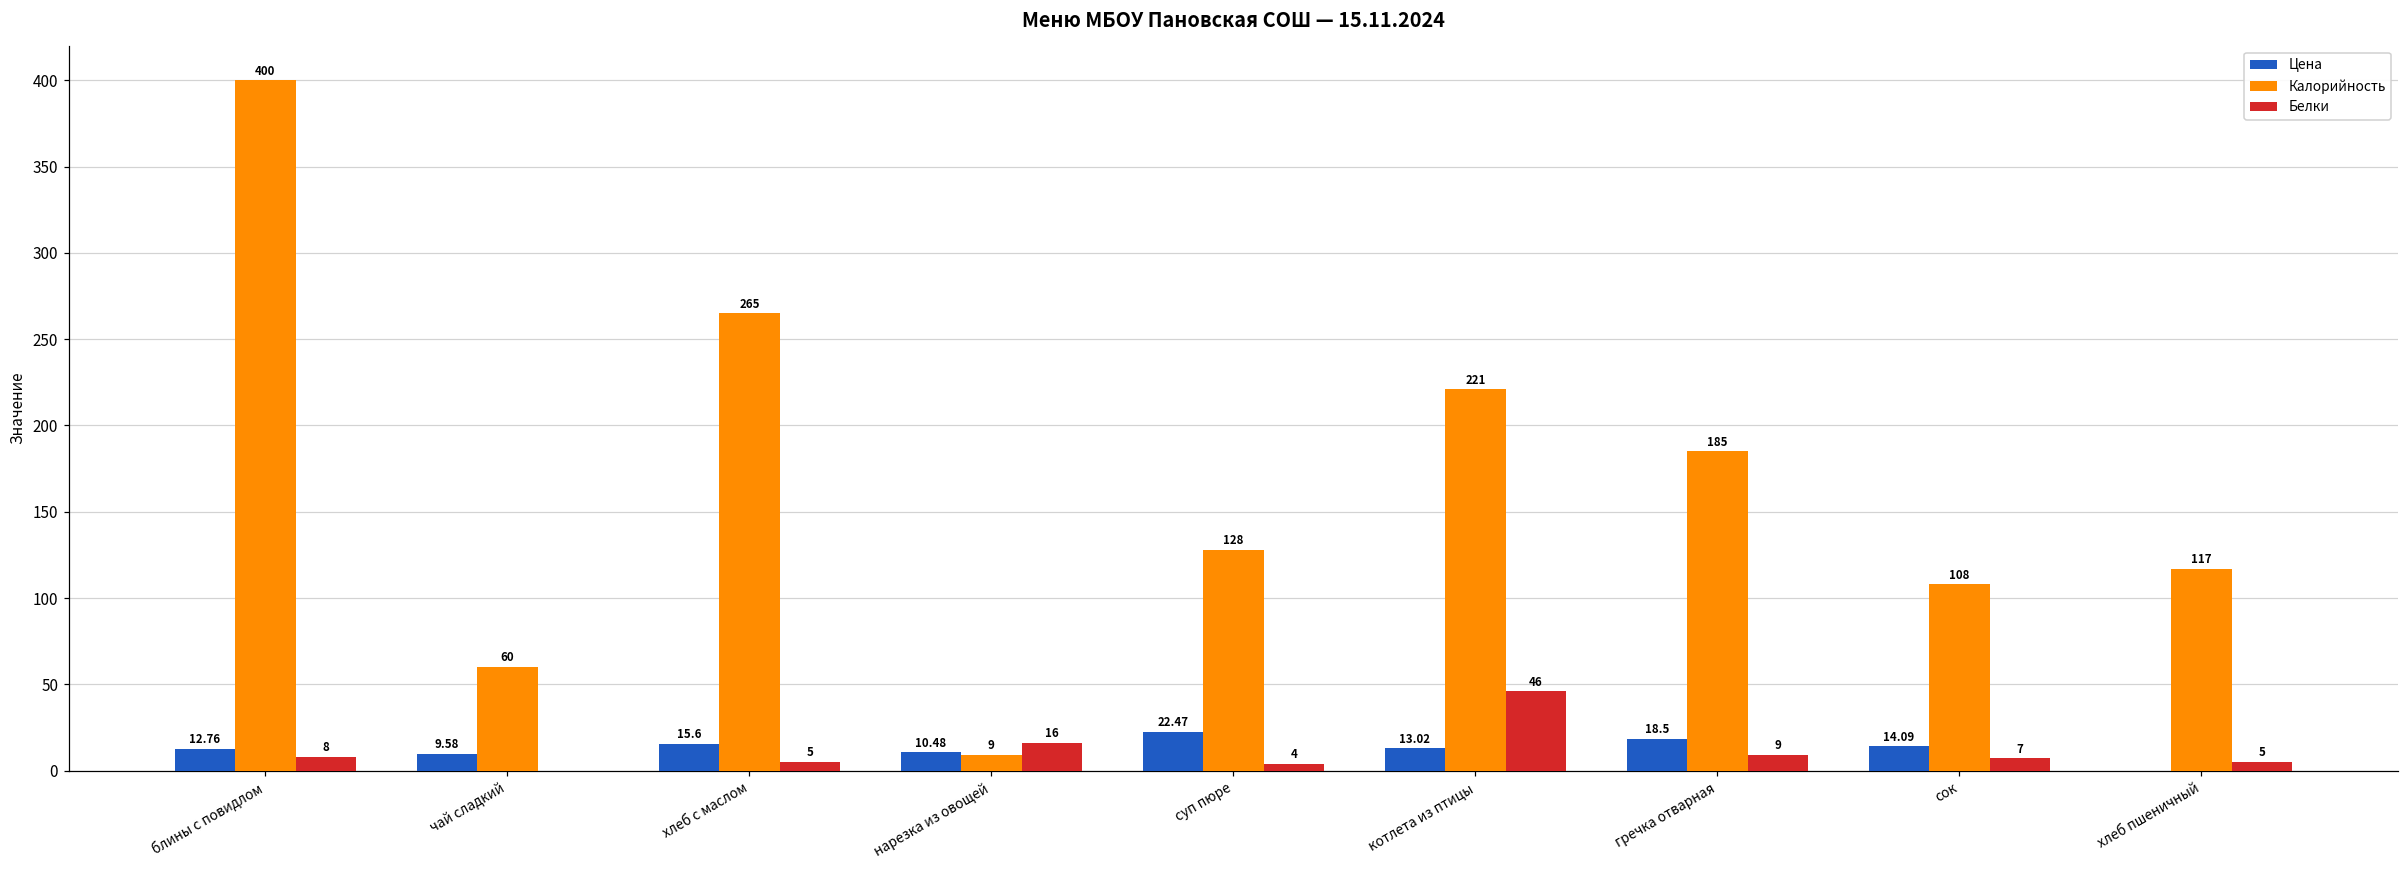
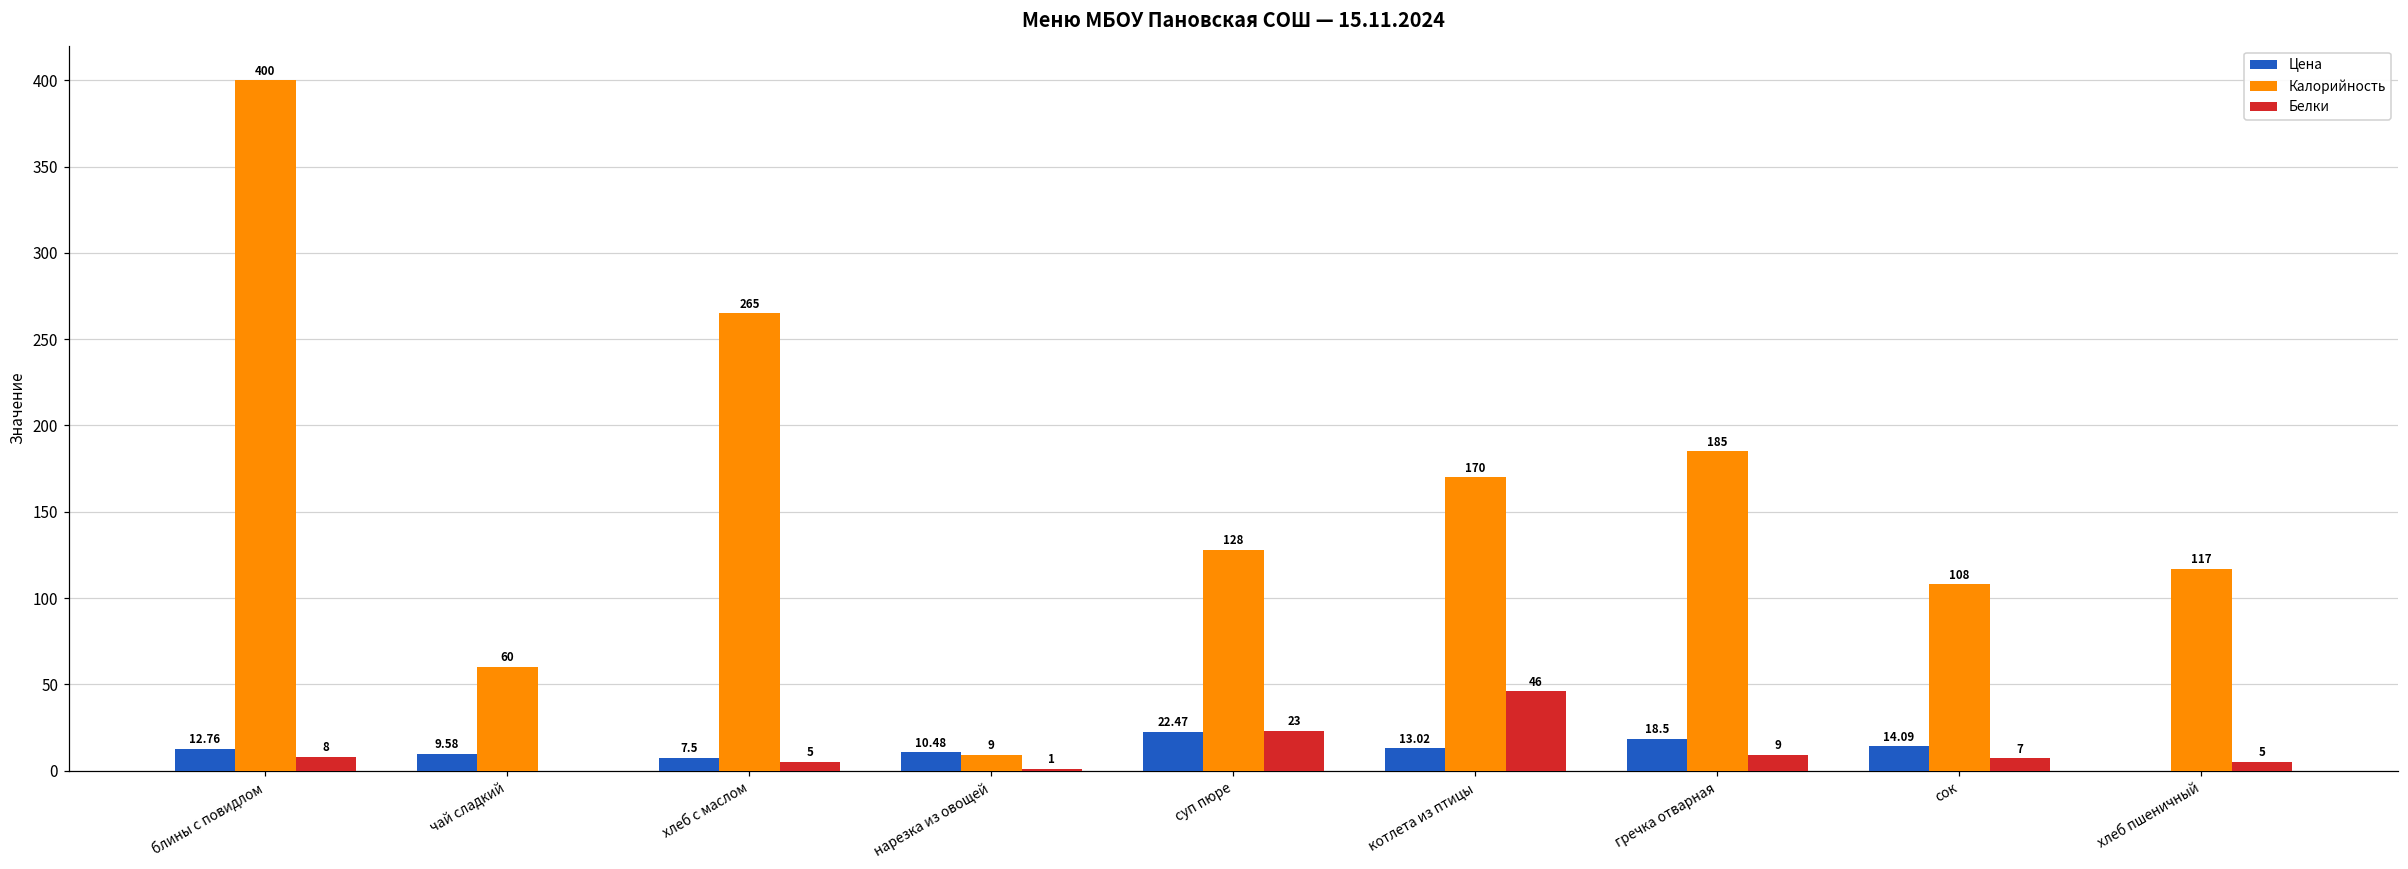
  {
    "Цена": {
      "блины с повидлом": 12.76,
      "чай сладкий": 9.58,
-     "хлеб с маслом": 15.6,
+     "хлеб с маслом": 7.5,
      "нарезка из овощей": 10.48,
      "суп пюре": 22.47,
      "котлета из птицы": 13.02,
      "гречка отварная": 18.5,
      "сок": 14.09
    },
    "Калорийность": {
      "блины с повидлом": 400,
      "чай сладкий": 60,
      "хлеб с маслом": 265,
      "нарезка из овощей": 9,
      "суп пюре": 128,
-     "котлета из птицы": 221,
+     "котлета из птицы": 170,
      "гречка отварная": 185,
      "сок": 108,
      "хлеб пшеничный": 117
    },
    "Белки": {
      "блины с повидлом": 8,
      "хлеб с маслом": 5,
-     "нарезка из овощей": 16,
-     "суп пюре": 4,
+     "нарезка из овощей": 1,
+     "суп пюре": 23,
      "котлета из птицы": 46,
      "гречка отварная": 9,
      "сок": 7,
      "хлеб пшеничный": 5
    }
  }
